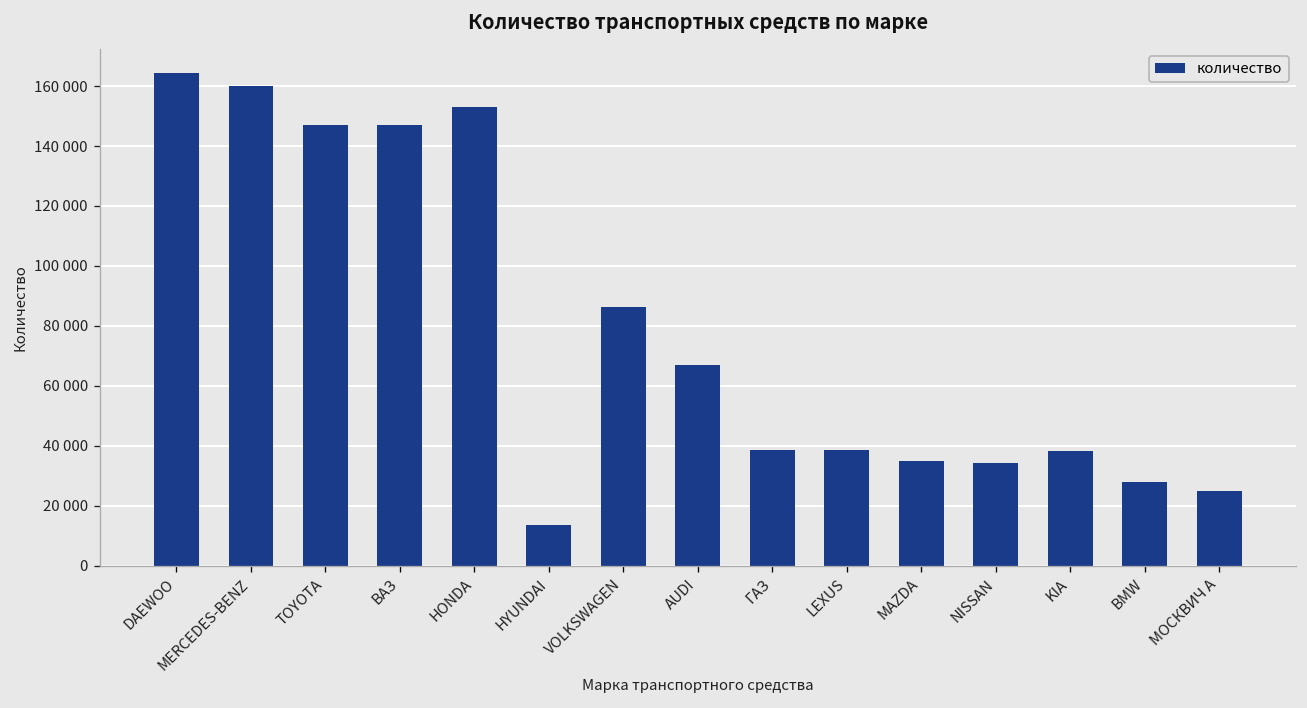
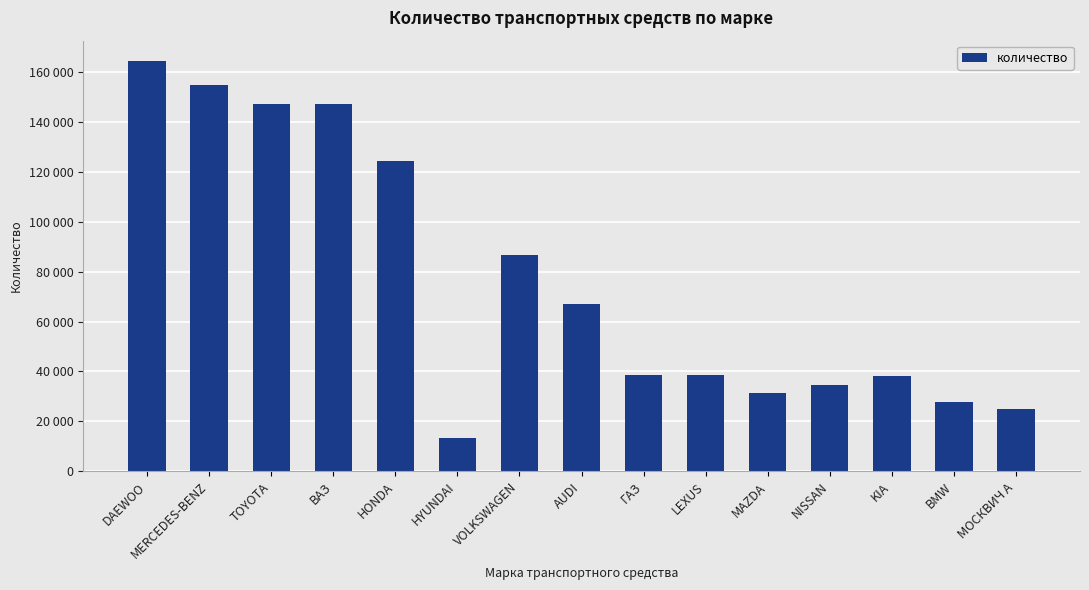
  {
    "DAEWOO": 164000,
-   "MERCEDES-BENZ": 160000,
+   "MERCEDES-BENZ": 155000,
    "TOYOTA": 147000,
    "ВАЗ": 147000,
-   "HONDA": 153000,
+   "HONDA": 124000,
    "HYUNDAI": 13000,
    "VOLKSWAGEN": 86000,
    "AUDI": 67000,
    "ГАЗ": 39000,
    "LEXUS": 38000,
-   "MAZDA": 35000,
+   "MAZDA": 31000,
    "NISSAN": 34000,
    "KIA": 38000,
    "BMW": 28000,
    "МОСКВИЧ А": 25000
  }
